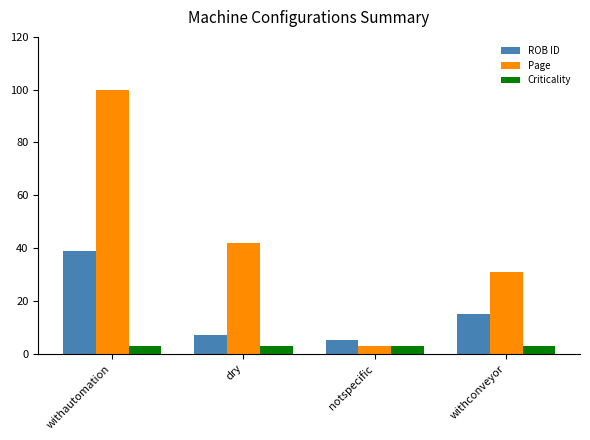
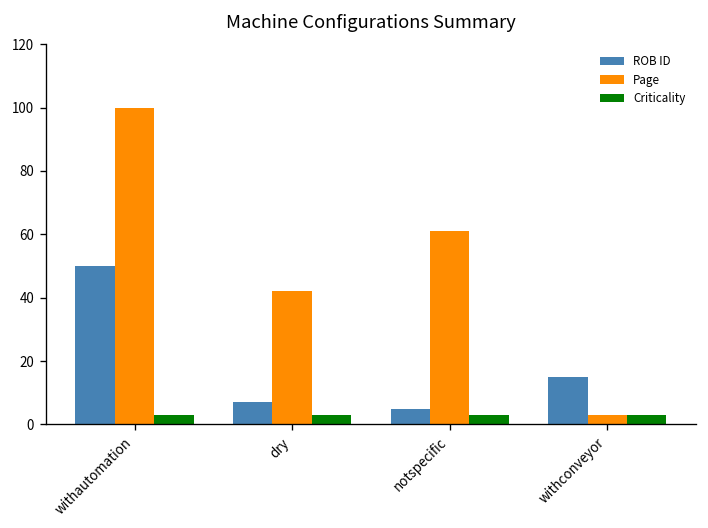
  {
    "ROB ID": {
-     "withautomation": 39,
+     "withautomation": 50,
      "dry": 7,
      "notspecific": 5,
      "withconveyor": 15
    },
    "Page": {
      "withautomation": 100,
      "dry": 42,
-     "notspecific": 3,
-     "withconveyor": 31
+     "notspecific": 61,
+     "withconveyor": 3
    },
    "Criticality": {
      "withautomation": 3,
      "dry": 3,
      "notspecific": 3,
      "withconveyor": 3
    }
  }
